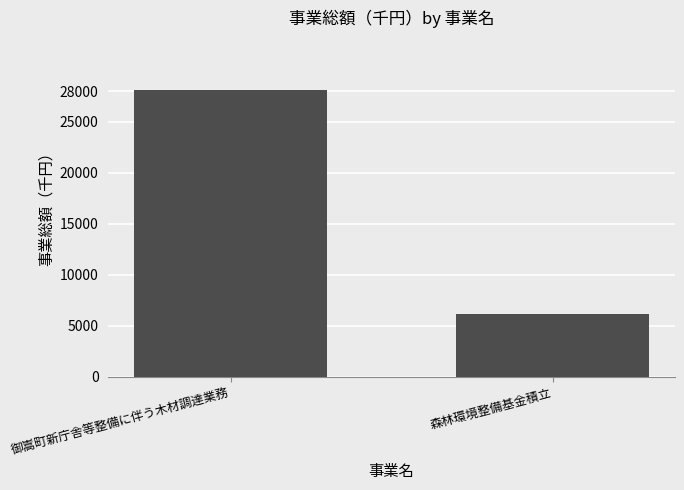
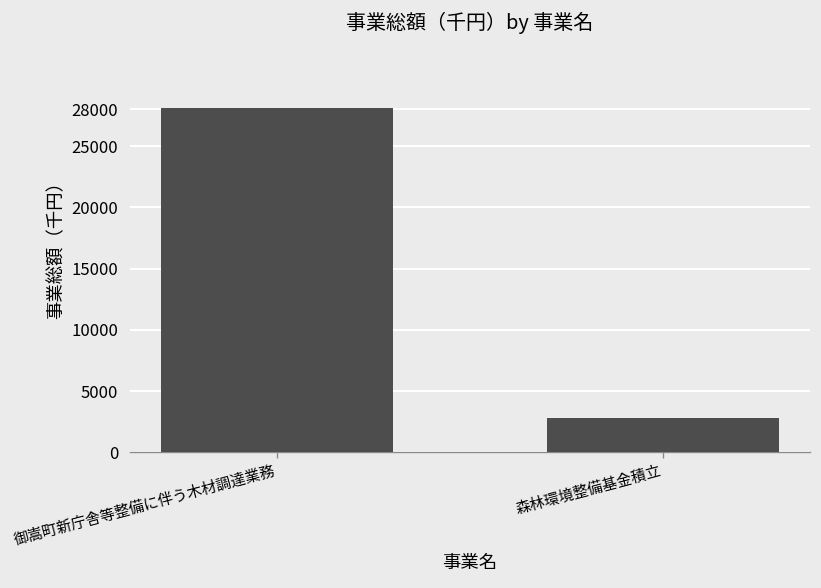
  {
    "御嵩町新庁舎等整備に伴う木材調達業務": 28100,
-   "森林環境整備基金積立": 6100
+   "森林環境整備基金積立": 2800
  }
